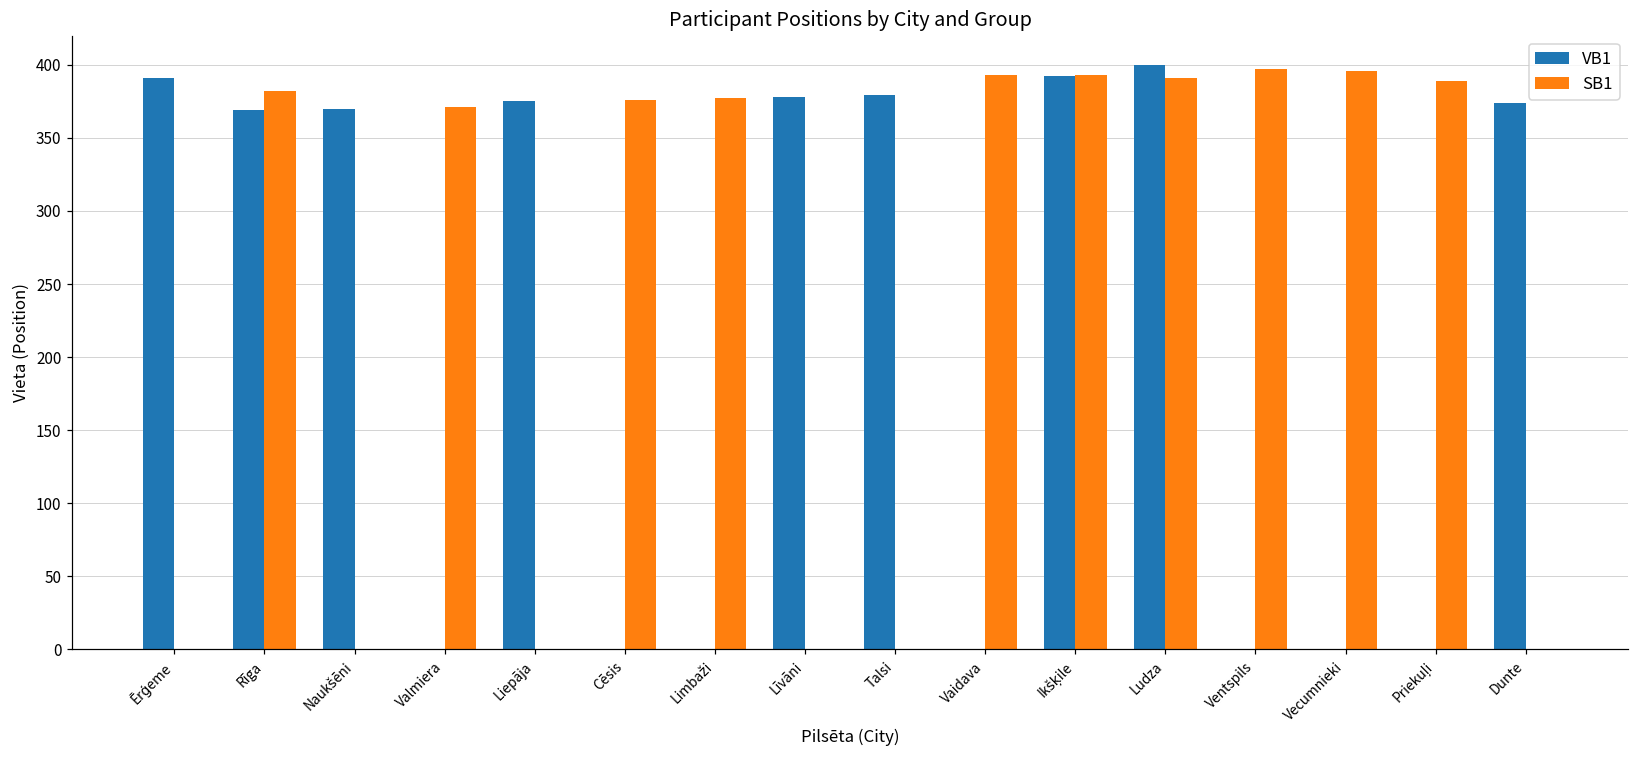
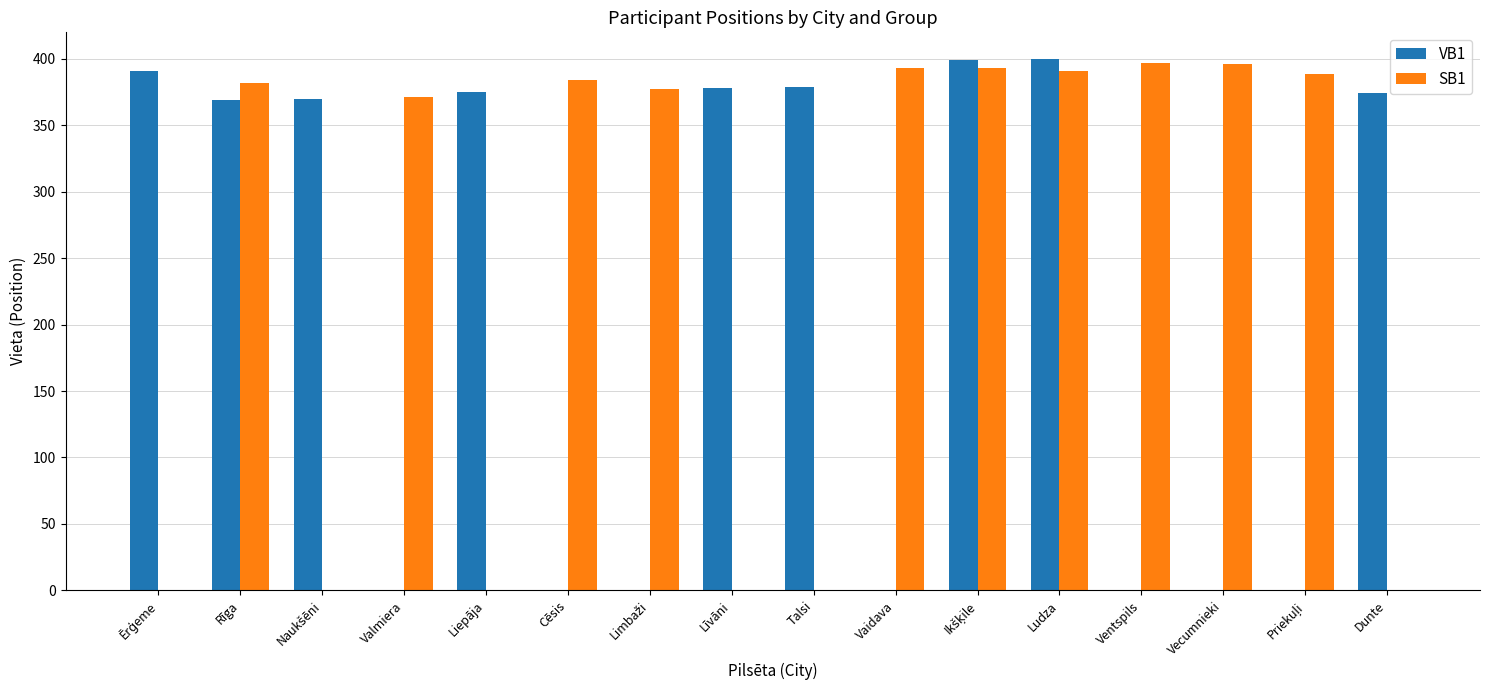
  {
    "VB1": {
      "Ērģeme": 391,
      "Rīga": 369,
      "Naukšēni": 370,
      "Valmiera": 0,
      "Liepāja": 375,
      "Cēsis": 0,
      "Limbaži": 0,
      "Līvāni": 378,
      "Talsi": 379,
      "Vaidava": 0,
-     "Ikšķile": 392,
+     "Ikšķile": 399,
      "Ludza": 400,
      "Ventspils": 0,
      "Vecumnieki": 0,
      "Priekuļi": 0,
      "Dunte": 374
    },
    "SB1": {
      "Ērģeme": 0,
      "Rīga": 382,
      "Naukšēni": 0,
      "Valmiera": 371,
      "Liepāja": 0,
-     "Cēsis": 376,
+     "Cēsis": 384,
      "Limbaži": 377,
      "Līvāni": 0,
      "Talsi": 0,
      "Vaidava": 393,
      "Ikšķile": 393,
      "Ludza": 391,
      "Ventspils": 397,
      "Vecumnieki": 396,
      "Priekuļi": 389,
      "Dunte": 0
    }
  }
